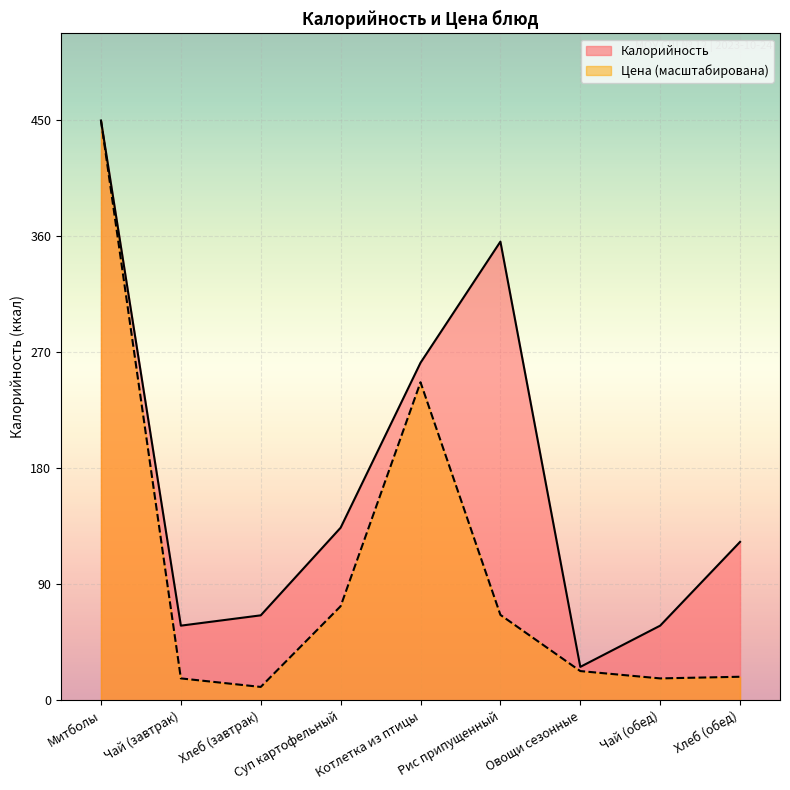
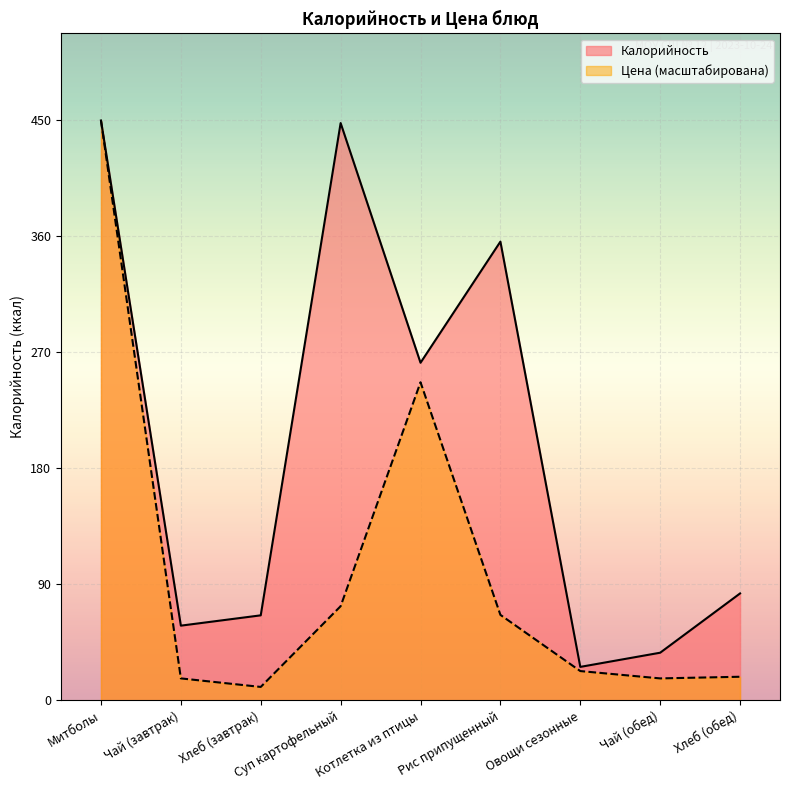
  {
    "Калорийность": {
      "Чай (завтрак)": 58,
      "Хлеб (завтрак)": 66,
-     "Суп картофельный": 134,
+     "Суп картофельный": 448,
      "Котлетка из птицы": 262,
      "Рис припущенный": 356,
      "Овощи сезонные": 26,
-     "Чай (обед)": 58,
-     "Хлеб (обед)": 123
+     "Чай (обед)": 37,
+     "Хлеб (обед)": 83
    },
    "Цена (масштабирована)": {
      "Чай (завтрак)": 17,
      "Хлеб (завтрак)": 10,
      "Суп картофельный": 73,
      "Котлетка из птицы": 247,
      "Рис припущенный": 66,
      "Овощи сезонные": 23,
      "Чай (обед)": 17,
      "Хлеб (обед)": 18
    }
  }
